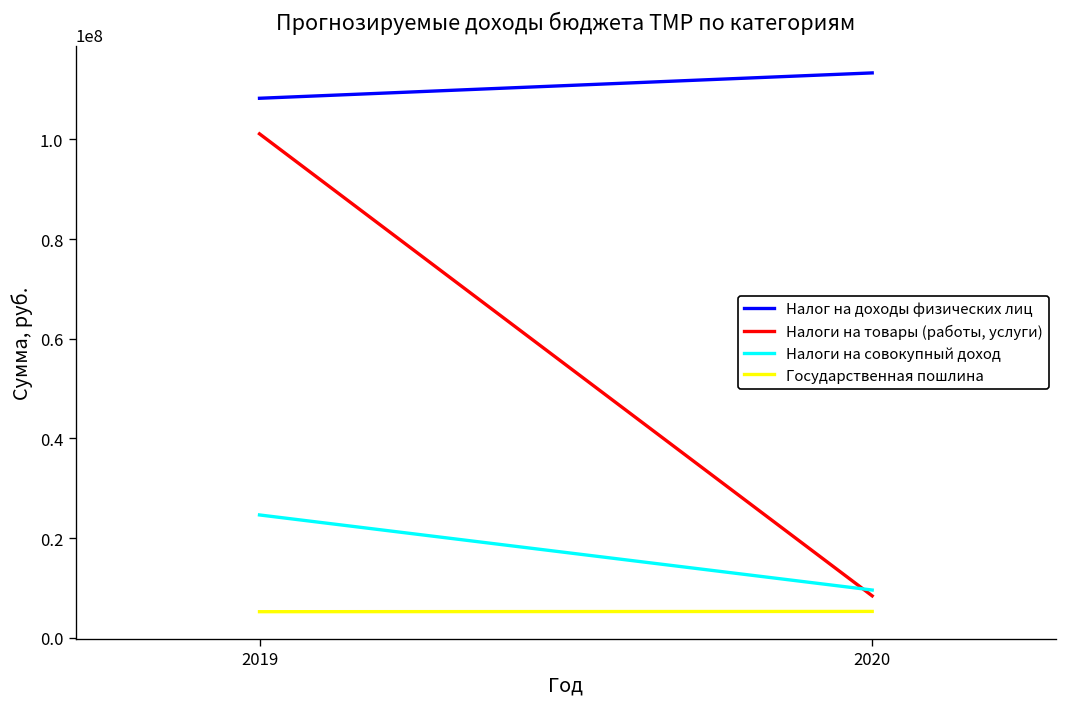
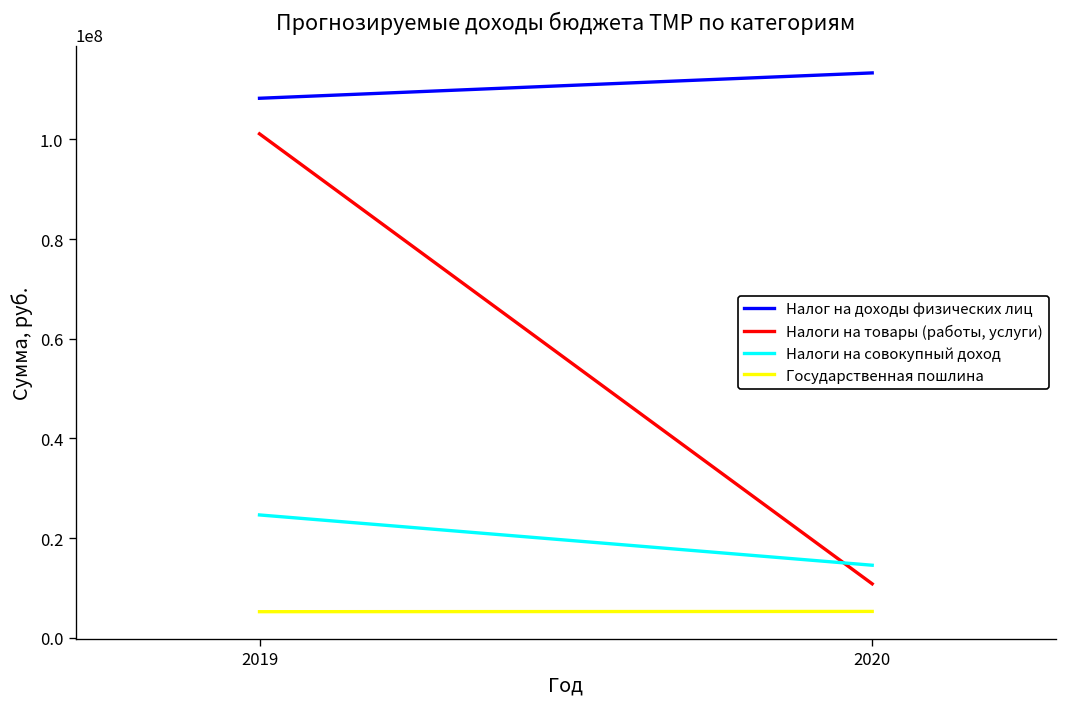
  {
    "Налог на доходы физических лиц": {
      "2019": 108000000,
      "2020": 113000000
    },
    "Налоги на товары (работы, услуги)": {
      "2019": 101000000,
-     "2020": 8000000
+     "2020": 11000000
    },
    "Налоги на совокупный доход": {
      "2019": 25000000,
-     "2020": 10000000
+     "2020": 15000000
    },
    "Государственная пошлина": {
      "2019": 5000000,
      "2020": 5000000
    }
  }
